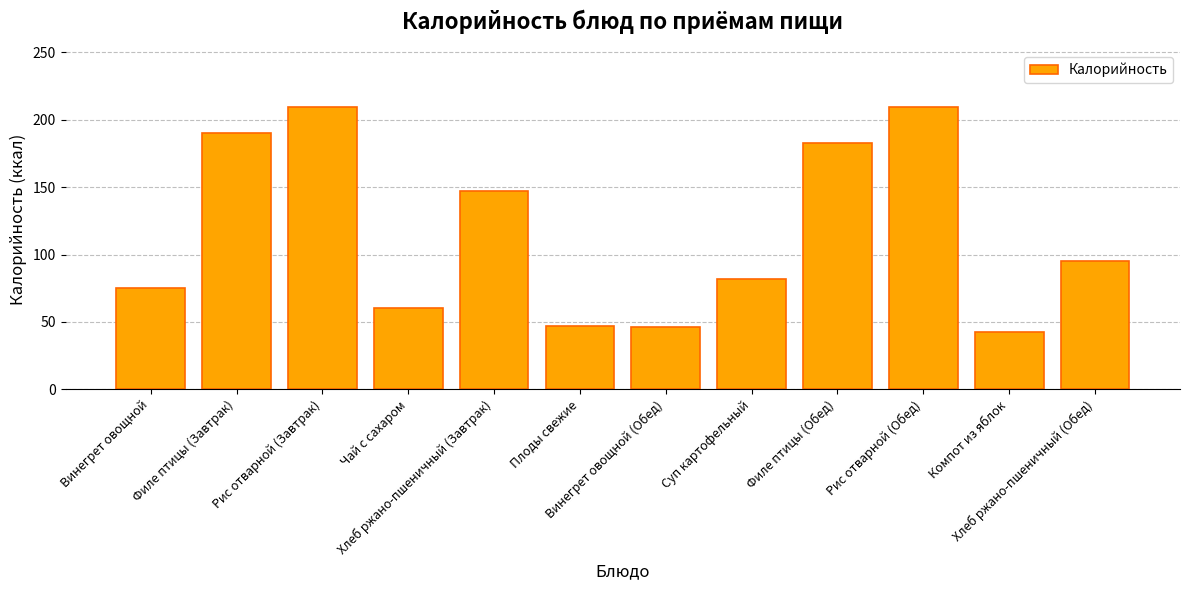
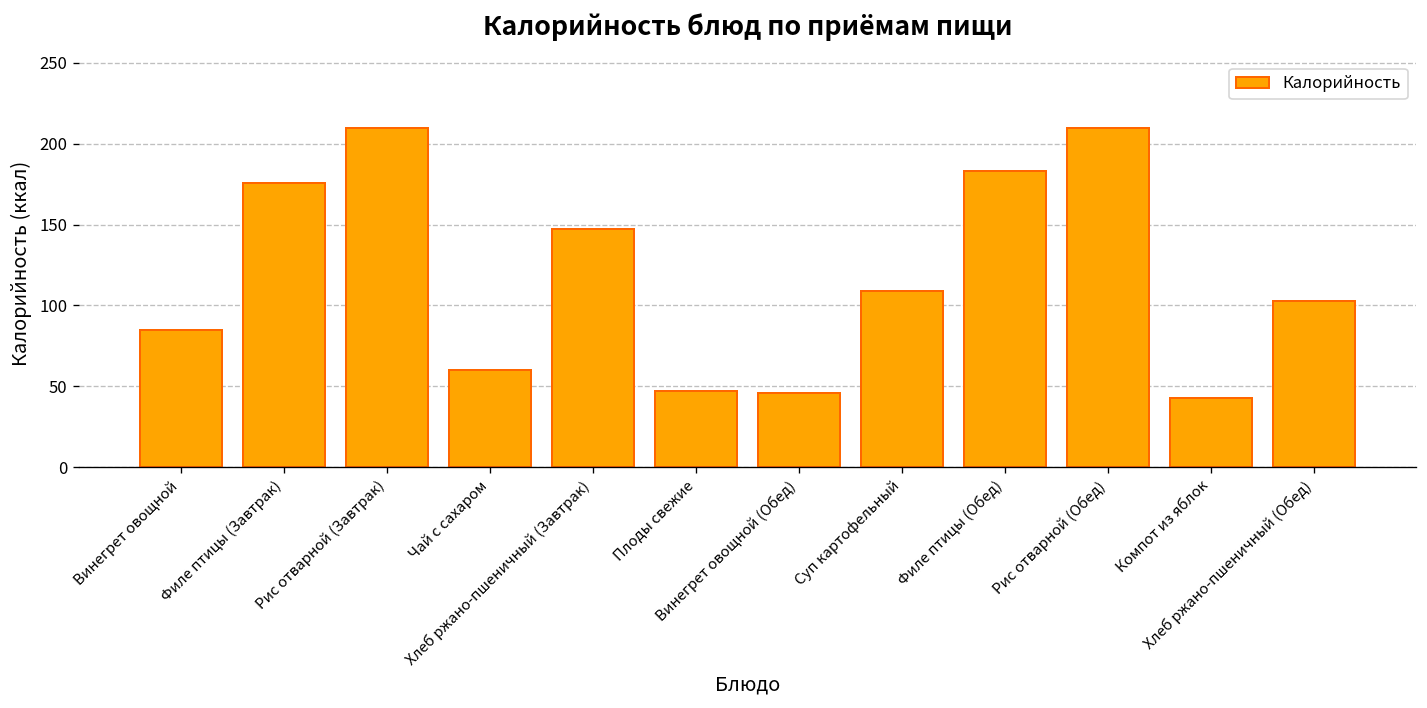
  {
-   "Винегрет овощной": 75,
-   "Филе птицы (Завтрак)": 190,
+   "Винегрет овощной": 85,
+   "Филе птицы (Завтрак)": 176,
    "Рис отварной (Завтрак)": 210,
    "Чай с сахаром": 60,
    "Хлеб ржано-пшеничный (Завтрак)": 147,
    "Плоды свежие": 47,
    "Винегрет овощной (Обед)": 46,
-   "Суп картофельный": 82,
+   "Суп картофельный": 109,
    "Филе птицы (Обед)": 183,
    "Рис отварной (Обед)": 210,
    "Компот из яблок": 43,
-   "Хлеб ржано-пшеничный (Обед)": 95
+   "Хлеб ржано-пшеничный (Обед)": 103
  }
